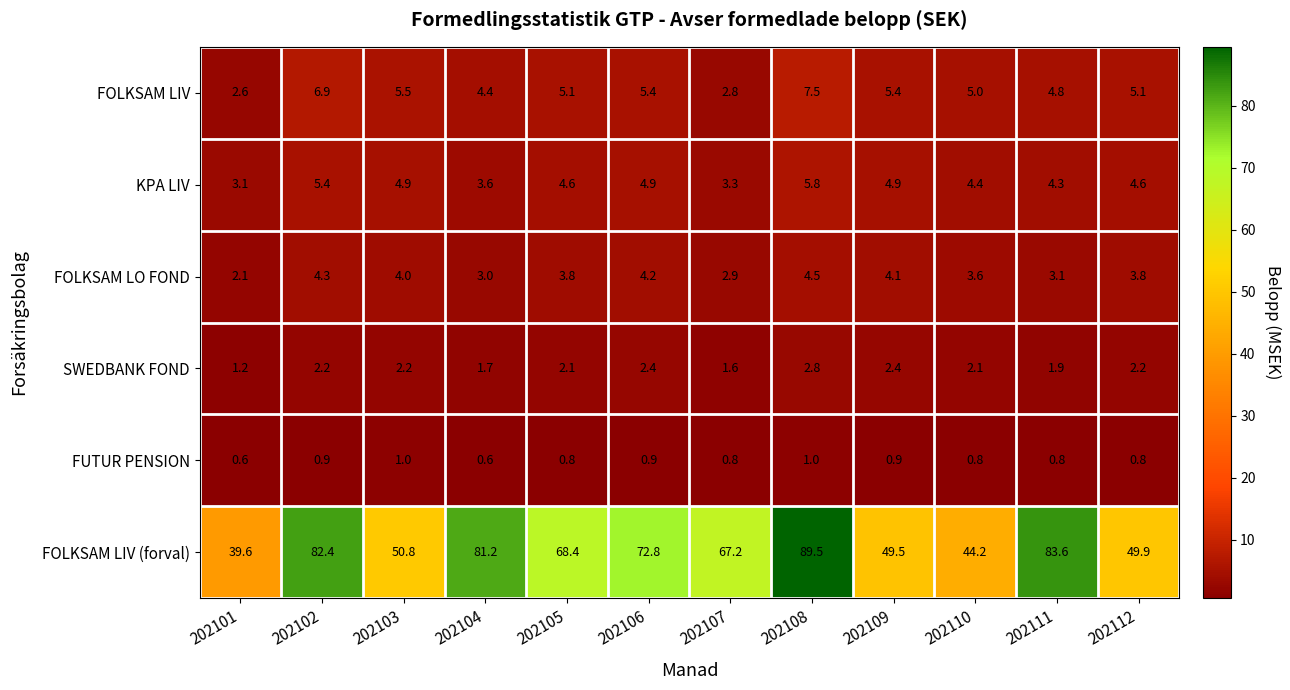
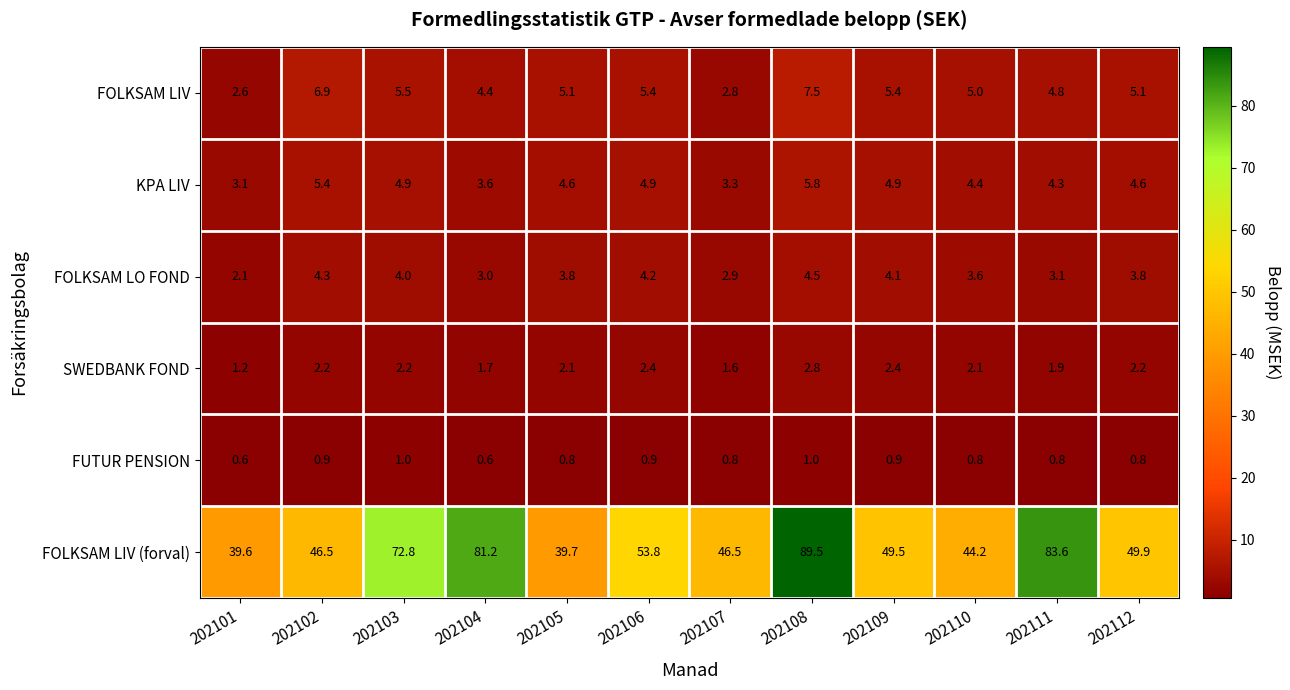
  {
    "FOLKSAM LIV": {
      "202101": 2.6,
      "202102": 6.9,
      "202103": 5.5,
      "202104": 4.4,
      "202105": 5.1,
      "202106": 5.4,
      "202107": 2.8,
      "202108": 7.5,
      "202109": 5.4,
      "202110": 5.0,
      "202111": 4.8,
      "202112": 5.1
    },
    "KPA LIV": {
      "202101": 3.1,
      "202102": 5.4,
      "202103": 4.9,
      "202104": 3.6,
      "202105": 4.6,
      "202106": 4.9,
      "202107": 3.3,
      "202108": 5.8,
      "202109": 4.9,
      "202110": 4.4,
      "202111": 4.3,
      "202112": 4.6
    },
    "FOLKSAM LO FOND": {
      "202101": 2.1,
      "202102": 4.3,
      "202103": 4.0,
      "202104": 3.0,
      "202105": 3.8,
      "202106": 4.2,
      "202107": 2.9,
      "202108": 4.5,
      "202109": 4.1,
      "202110": 3.6,
      "202111": 3.1,
      "202112": 3.8
    },
    "SWEDBANK FOND": {
      "202101": 1.2,
      "202102": 2.2,
      "202103": 2.2,
      "202104": 1.7,
      "202105": 2.1,
      "202106": 2.4,
      "202107": 1.6,
      "202108": 2.8,
      "202109": 2.4,
      "202110": 2.1,
      "202111": 1.9,
      "202112": 2.2
    },
    "FUTUR PENSION": {
      "202101": 0.6,
      "202102": 0.9,
      "202103": 1.0,
      "202104": 0.6,
      "202105": 0.8,
      "202106": 0.9,
      "202107": 0.8,
      "202108": 1.0,
      "202109": 0.9,
      "202110": 0.8,
      "202111": 0.8,
      "202112": 0.8
    },
    "FOLKSAM LIV (forval)": {
      "202101": 39.6,
-     "202102": 82.4,
-     "202103": 50.8,
+     "202102": 46.5,
+     "202103": 72.8,
      "202104": 81.2,
-     "202105": 68.4,
-     "202106": 72.8,
-     "202107": 67.2,
+     "202105": 39.7,
+     "202106": 53.8,
+     "202107": 46.5,
      "202108": 89.5,
      "202109": 49.5,
      "202110": 44.2,
      "202111": 83.6,
      "202112": 49.9
    }
  }
